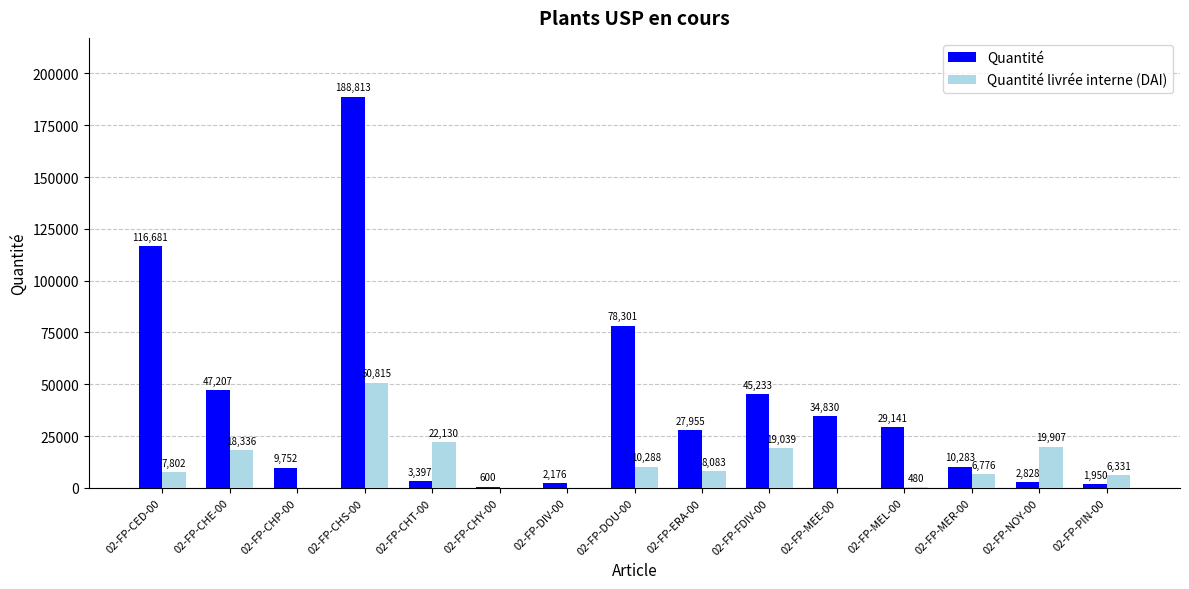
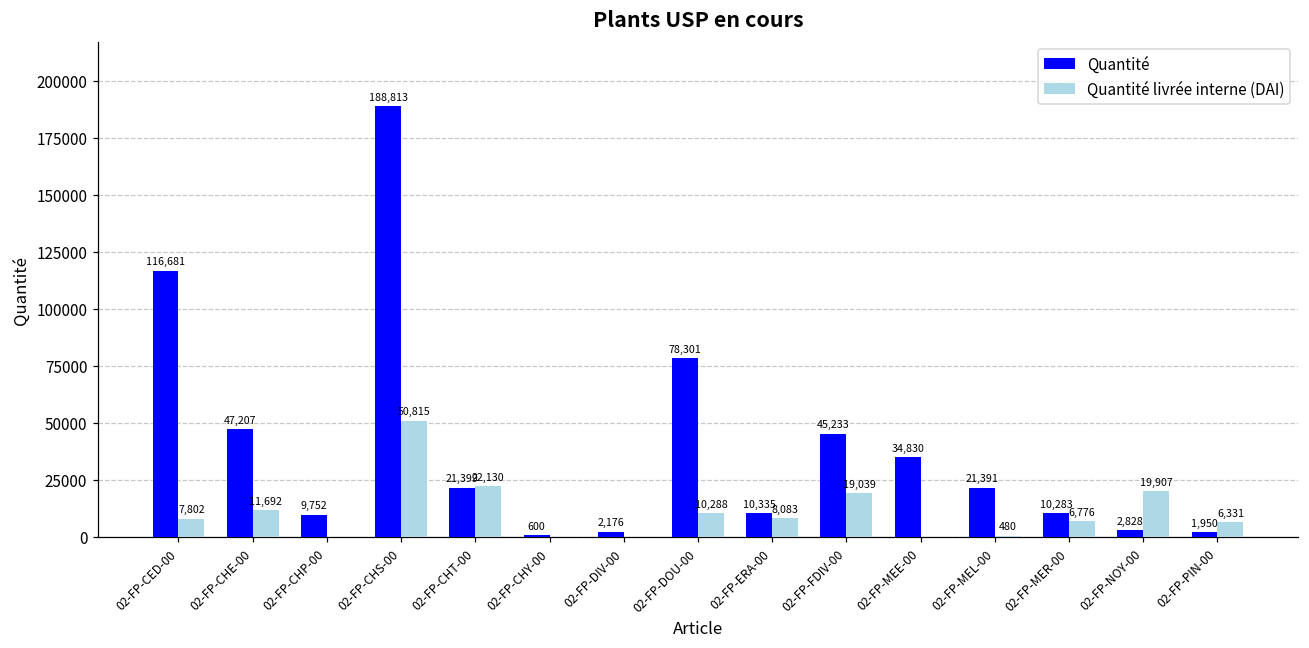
  {
    "Quantité": {
      "02-FP-CED-00": "116,681",
      "02-FP-CHE-00": "47,207",
      "02-FP-CHP-00": "9,752",
      "02-FP-CHS-00": "188,813",
-     "02-FP-CHT-00": "3,397",
+     "02-FP-CHT-00": "21,399",
      "02-FP-CHY-00": "600",
      "02-FP-DIV-00": "2,176",
      "02-FP-DOU-00": "78,301",
-     "02-FP-ERA-00": "27,955",
+     "02-FP-ERA-00": "10,335",
      "02-FP-FDIV-00": "45,233",
      "02-FP-MEE-00": "34,830",
-     "02-FP-MEL-00": "29,141",
+     "02-FP-MEL-00": "21,391",
      "02-FP-MER-00": "10,283",
      "02-FP-NOY-00": "2,828",
      "02-FP-PIN-00": "1,950"
    },
    "Quantité livrée interne (DAI)": {
      "02-FP-CED-00": "7,802",
-     "02-FP-CHE-00": "18,336",
+     "02-FP-CHE-00": "11,692",
      "02-FP-CHS-00": "50,815",
      "02-FP-DOU-00": "10,288",
      "02-FP-ERA-00": "8,083",
      "02-FP-FDIV-00": "19,039",
      "02-FP-MEL-00": "480",
      "02-FP-MER-00": "6,776",
      "02-FP-NOY-00": "19,907",
      "02-FP-PIN-00": "6,331"
    }
  }
